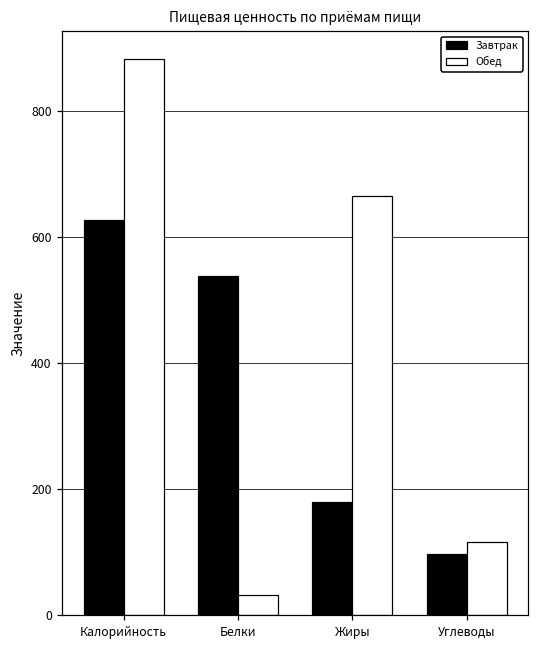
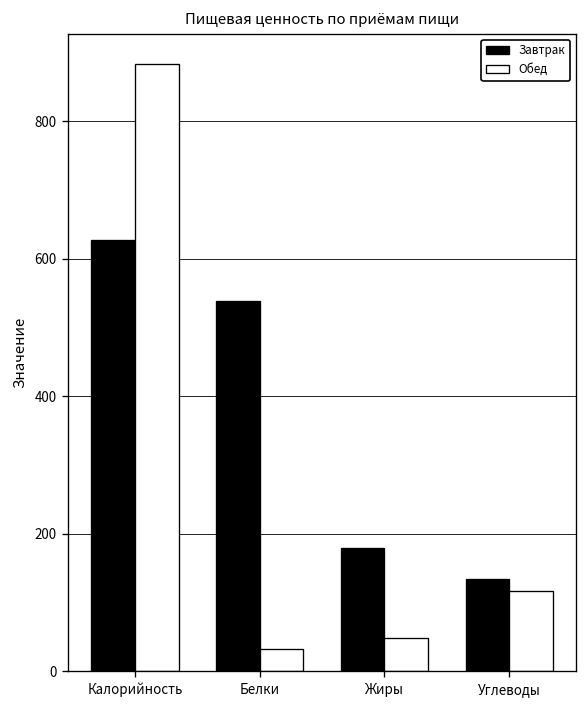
  {
    "Завтрак": {
      "Калорийность": 630,
      "Белки": 540,
      "Жиры": 180,
-     "Углеводы": 100
+     "Углеводы": 130
    },
    "Обед": {
      "Калорийность": 880,
      "Белки": 30,
-     "Жиры": 670,
+     "Жиры": 50,
      "Углеводы": 120
    }
  }
